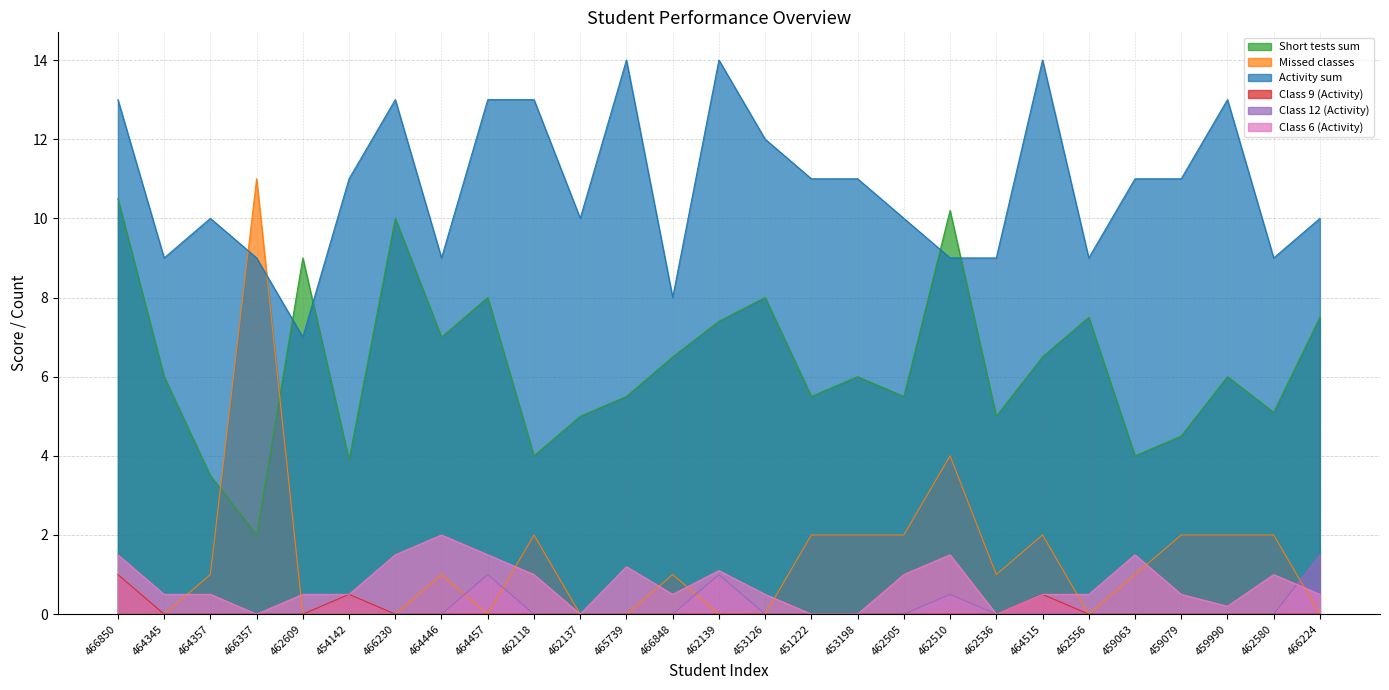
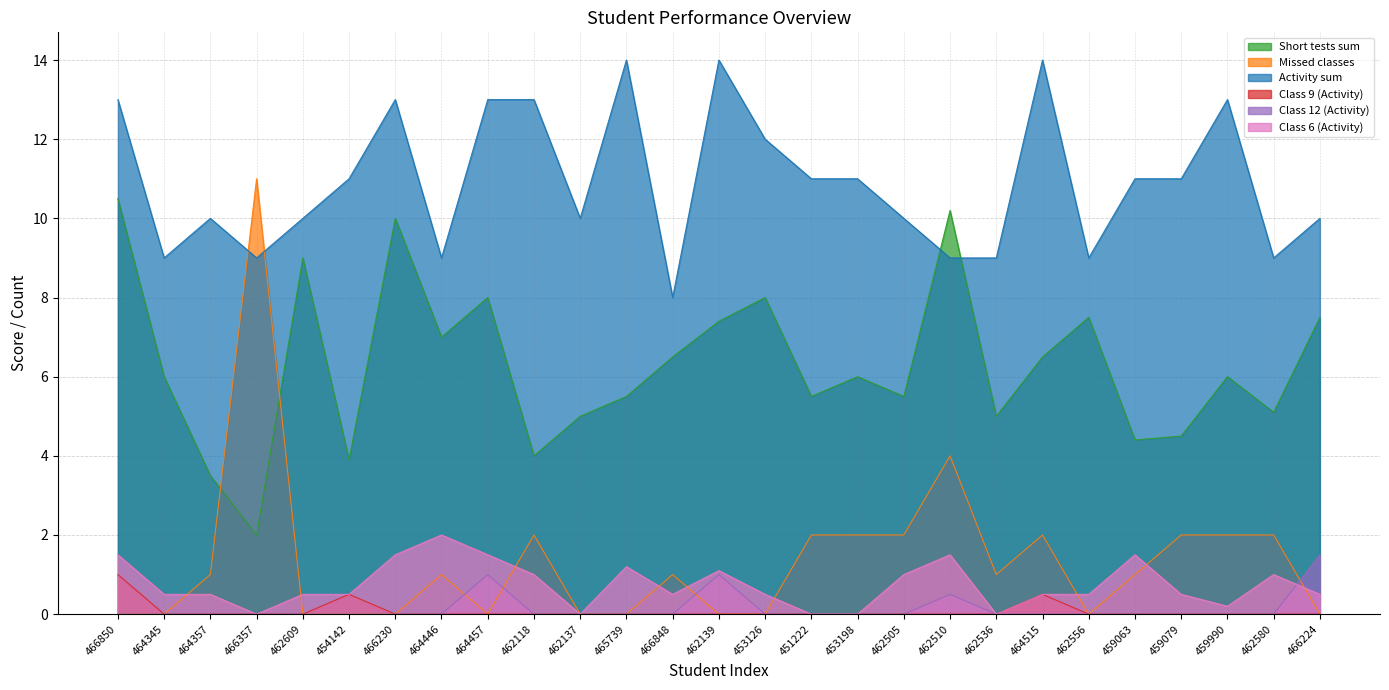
  {
    "Short tests sum": {
      "466850": 10.5,
      "464345": 6.0,
      "464357": 3.5,
      "466357": 2.0,
      "462609": 9.0,
      "454142": 3.9,
      "466230": 10.0,
      "464446": 7.0,
      "464457": 8.0,
      "462118": 4.0,
      "462137": 5.0,
      "465739": 5.5,
      "466848": 6.5,
      "462139": 7.4,
      "453126": 8.0,
      "451222": 5.5,
      "453198": 6.0,
      "462505": 5.5,
      "462510": 10.2,
      "462536": 5.0,
      "464515": 6.5,
      "462556": 7.5,
-     "459063": 4.0,
+     "459063": 4.4,
      "459079": 4.5,
      "459990": 6.0,
      "462580": 5.1,
      "466224": 7.5
    },
    "Missed classes": {
      "464357": 1.0,
      "466357": 11.0,
      "464446": 1.0,
      "462118": 2.0,
      "466848": 1.0,
      "451222": 2.0,
      "453198": 2.0,
      "462505": 2.0,
      "462510": 4.0,
      "462536": 1.0,
      "464515": 2.0,
      "459063": 1.0,
      "459079": 2.0,
      "459990": 2.0,
      "462580": 2.0
    },
    "Activity sum": {
      "466850": 13,
      "464345": 9,
      "464357": 10,
      "466357": 9,
-     "462609": 7,
+     "462609": 10,
      "454142": 11,
      "466230": 13,
      "464446": 9,
      "464457": 13,
      "462118": 13,
      "462137": 10,
      "465739": 14,
      "466848": 8,
      "462139": 14,
      "453126": 12,
      "451222": 11,
      "453198": 11,
      "462505": 10,
      "462510": 9,
      "462536": 9,
      "464515": 14,
      "462556": 9,
      "459063": 11,
      "459079": 11,
      "459990": 13,
      "462580": 9,
      "466224": 10
    },
    "Class 9 (Activity)": {
      "466850": 1.0,
      "462510": 0.0
    },
    "Class 12 (Activity)": {
      "464457": 1.0,
      "462139": 1.0,
      "462510": 0.5,
      "464515": 0.0,
      "466224": 1.5
    },
    "Class 6 (Activity)": {
      "466850": 1.5,
      "464345": 0.5,
      "464357": 0.5,
      "462609": 0.5,
      "466230": 1.5,
      "464446": 2.0,
      "464457": 1.5,
      "462118": 1.0,
      "465739": 1.2,
      "466848": 0.5,
      "462139": 1.1,
      "453126": 0.5,
      "462505": 1.0,
      "462510": 1.5,
      "462556": 0.5,
      "459063": 1.5,
      "459079": 0.5,
      "459990": 0.2,
      "462580": 1.0,
      "466224": 0.5
    }
  }
